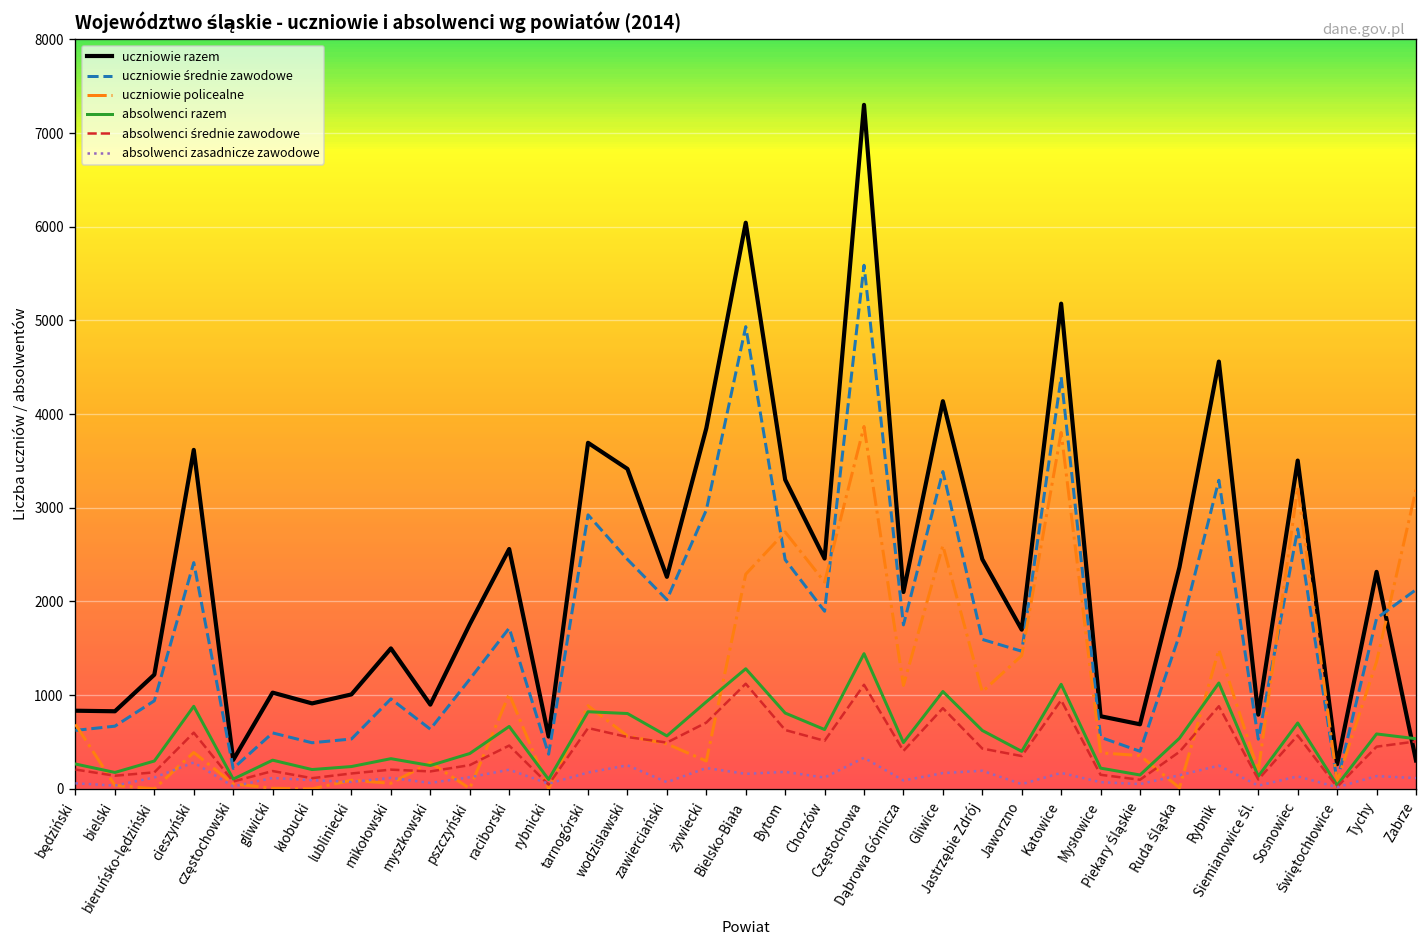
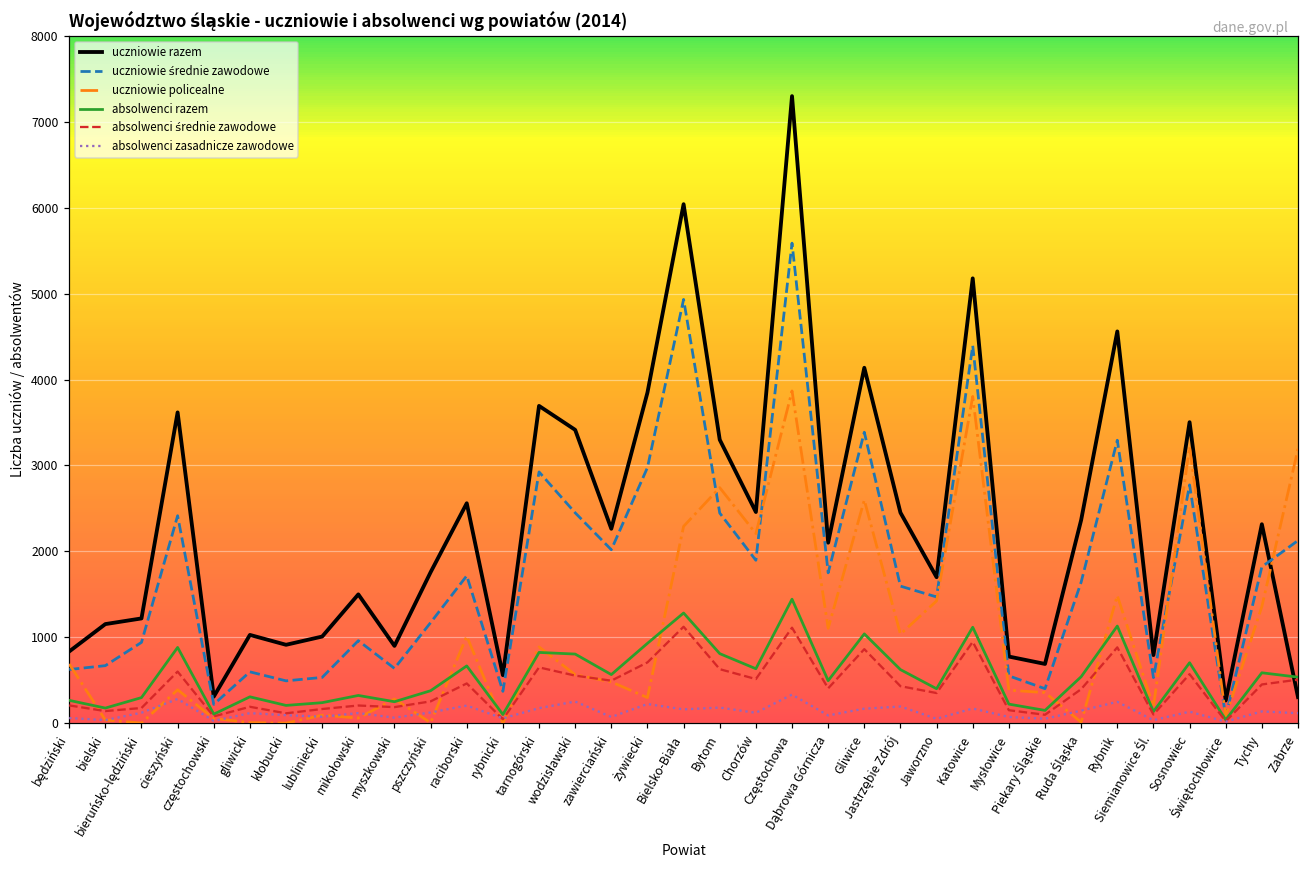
  {
    "uczniowie razem": {
      "będziński": 800,
-     "bielski": 800,
+     "bielski": 1200,
      "bieruńsko-lędziński": 1200,
      "cieszyński": 3600,
      "częstochowski": 300,
      "gliwicki": 1000,
      "kłobucki": 900,
      "lubliniecki": 1000,
      "mikołowski": 1500,
      "myszkowski": 900,
      "pszczyński": 1800,
      "raciborski": 2600,
      "rybnicki": 600,
      "tarnogórski": 3700,
      "wodzisławski": 3400,
      "zawierciański": 2300,
      "żywiecki": 3800,
      "Bielsko-Biała": 6000,
      "Bytom": 3300,
      "Chorzów": 2500,
      "Częstochowa": 7300,
      "Dąbrowa Górnicza": 2100,
      "Gliwice": 4100,
      "Jastrzębie Zdrój": 2500,
      "Jaworzno": 1700,
      "Katowice": 5200,
      "Mysłowice": 800,
      "Piekary Śląskie": 700,
      "Ruda Śląska": 2400,
      "Rybnik": 4600,
      "Siemianowice Śl.": 800,
      "Sosnowiec": 3500,
      "Świętochłowice": 300,
      "Tychy": 2300,
      "Zabrze": 300
    },
    "uczniowie średnie zawodowe": {
      "będziński": 600,
      "bielski": 700,
      "bieruńsko-lędziński": 900,
      "cieszyński": 2400,
      "częstochowski": 200,
      "gliwicki": 600,
      "kłobucki": 500,
      "lubliniecki": 500,
      "mikołowski": 1000,
      "myszkowski": 600,
      "pszczyński": 1200,
      "raciborski": 1700,
      "rybnicki": 400,
      "tarnogórski": 2900,
      "wodzisławski": 2400,
      "zawierciański": 2000,
      "żywiecki": 3000,
      "Bielsko-Biała": 4900,
      "Bytom": 2400,
      "Chorzów": 1900,
      "Częstochowa": 5600,
      "Dąbrowa Górnicza": 1800,
      "Gliwice": 3400,
      "Jastrzębie Zdrój": 1600,
      "Jaworzno": 1500,
      "Katowice": 4400,
      "Mysłowice": 600,
      "Piekary Śląskie": 400,
      "Ruda Śląska": 1600,
      "Rybnik": 3300,
      "Siemianowice Śl.": 500,
      "Sosnowiec": 2800,
      "Tychy": 1800,
      "Zabrze": 2100
    },
    "uczniowie policealne": {
      "będziński": 700,
      "bieruńsko-lędziński": 0,
      "cieszyński": 400,
      "gliwicki": 0,
      "kłobucki": 0,
      "mikołowski": 100,
      "pszczyński": 0,
      "raciborski": 1000,
      "rybnicki": 0,
      "tarnogórski": 900,
      "żywiecki": 300,
      "Bielsko-Biała": 2300,
      "Bytom": 2700,
      "Chorzów": 2200,
      "Częstochowa": 3900,
      "Dąbrowa Górnicza": 1100,
      "Gliwice": 2600,
      "Jastrzębie Zdrój": 1000,
      "Jaworzno": 1400,
      "Katowice": 3800,
      "Mysłowice": 400,
      "Piekary Śląskie": 400,
      "Ruda Śląska": 0,
      "Rybnik": 1500,
      "Siemianowice Śl.": 200,
      "Sosnowiec": 3200,
      "Tychy": 1400,
      "Zabrze": 3200
    },
    "absolwenci razem": {
      "będziński": 300,
      "bielski": 200,
      "bieruńsko-lędziński": 300,
      "cieszyński": 900,
      "gliwicki": 300,
      "kłobucki": 200,
      "lubliniecki": 200,
      "mikołowski": 300,
      "pszczyński": 400,
      "raciborski": 700,
      "rybnicki": 100,
      "tarnogórski": 800,
      "wodzisławski": 800,
      "zawierciański": 600,
      "żywiecki": 900,
      "Bielsko-Biała": 1300,
      "Bytom": 800,
      "Chorzów": 600,
      "Częstochowa": 1400,
      "Dąbrowa Górnicza": 500,
      "Gliwice": 1000,
      "Jastrzębie Zdrój": 600,
      "Jaworzno": 400,
      "Katowice": 1100,
      "Mysłowice": 200,
      "Piekary Śląskie": 100,
      "Ruda Śląska": 500,
      "Rybnik": 1100,
      "Siemianowice Śl.": 100,
      "Sosnowiec": 700,
      "Tychy": 600
    },
    "absolwenci średnie zawodowe": {
      "będziński": 200,
      "bielski": 100,
      "bieruńsko-lędziński": 200,
      "cieszyński": 600,
      "gliwicki": 200,
      "lubliniecki": 200,
      "mikołowski": 200,
      "myszkowski": 200,
      "pszczyński": 300,
      "raciborski": 500,
      "tarnogórski": 600,
      "żywiecki": 700,
      "Bielsko-Biała": 1100,
      "Bytom": 600,
      "Chorzów": 500,
      "Częstochowa": 1100,
      "Dąbrowa Górnicza": 400,
      "Gliwice": 900,
      "Jastrzębie Zdrój": 400,
      "Jaworzno": 400,
      "Katowice": 900,
      "Mysłowice": 200,
      "Piekary Śląskie": 100,
      "Ruda Śląska": 400,
      "Rybnik": 900,
      "Siemianowice Śl.": 100,
      "Sosnowiec": 600,
      "Tychy": 500
    },
    "absolwenci zasadnicze zawodowe": {
      "będziński": 100,
      "bieruńsko-lędziński": 100,
      "cieszyński": 300,
      "gliwicki": 100,
      "mikołowski": 100,
      "myszkowski": 100,
      "pszczyński": 100,
      "raciborski": 200,
      "tarnogórski": 200,
      "wodzisławski": 300,
      "zawierciański": 100,
      "żywiecki": 200,
      "Bielsko-Biała": 200,
      "Bytom": 200,
      "Chorzów": 100,
      "Częstochowa": 300,
      "Dąbrowa Górnicza": 100,
      "Gliwice": 200,
      "Jastrzębie Zdrój": 200,
      "Jaworzno": 100,
      "Katowice": 200,
      "Mysłowice": 100,
      "Piekary Śląskie": 100,
      "Ruda Śląska": 100,
      "Rybnik": 200,
      "Siemianowice Śl.": 0,
      "Sosnowiec": 100,
      "Tychy": 100,
      "Zabrze": 100
    }
  }
